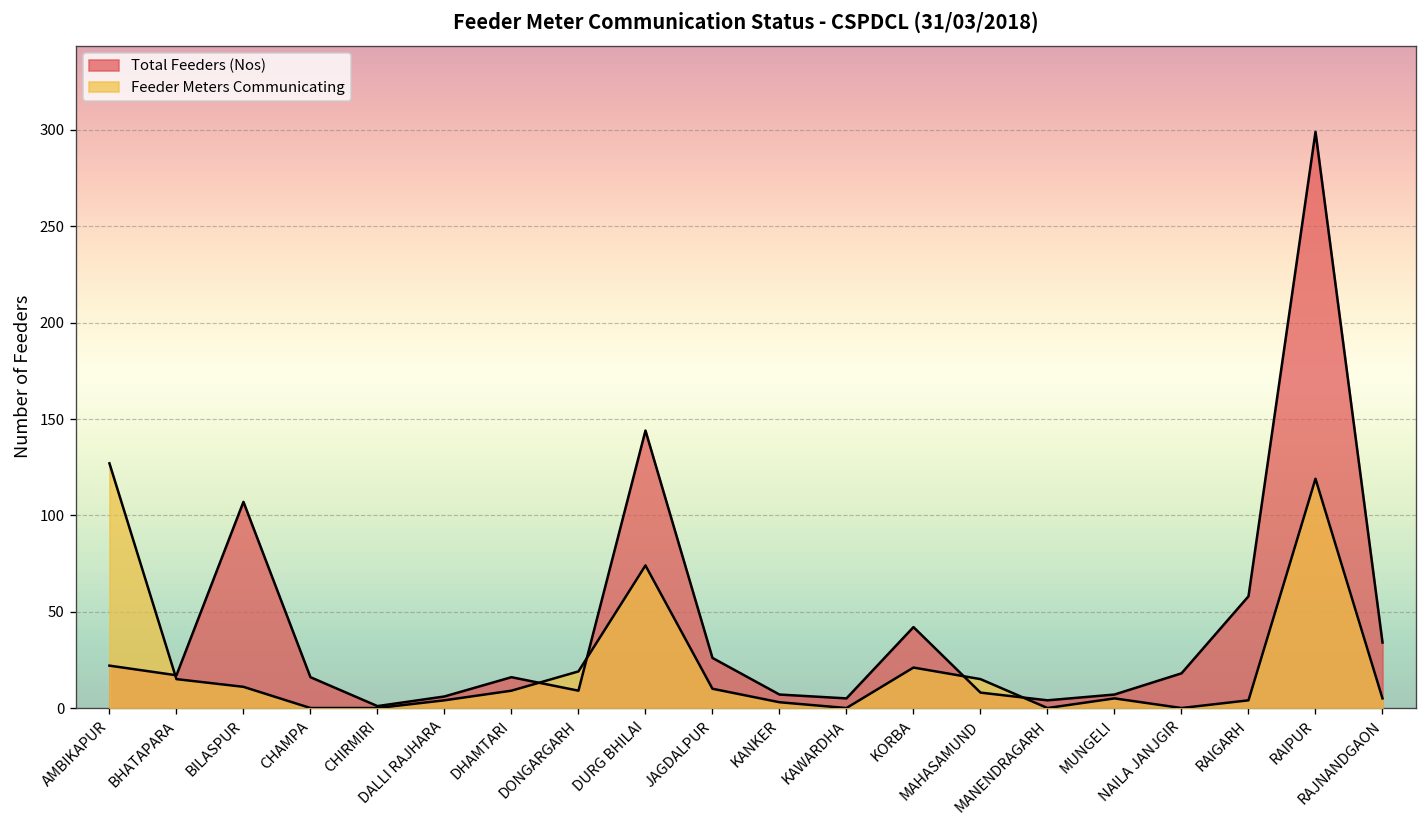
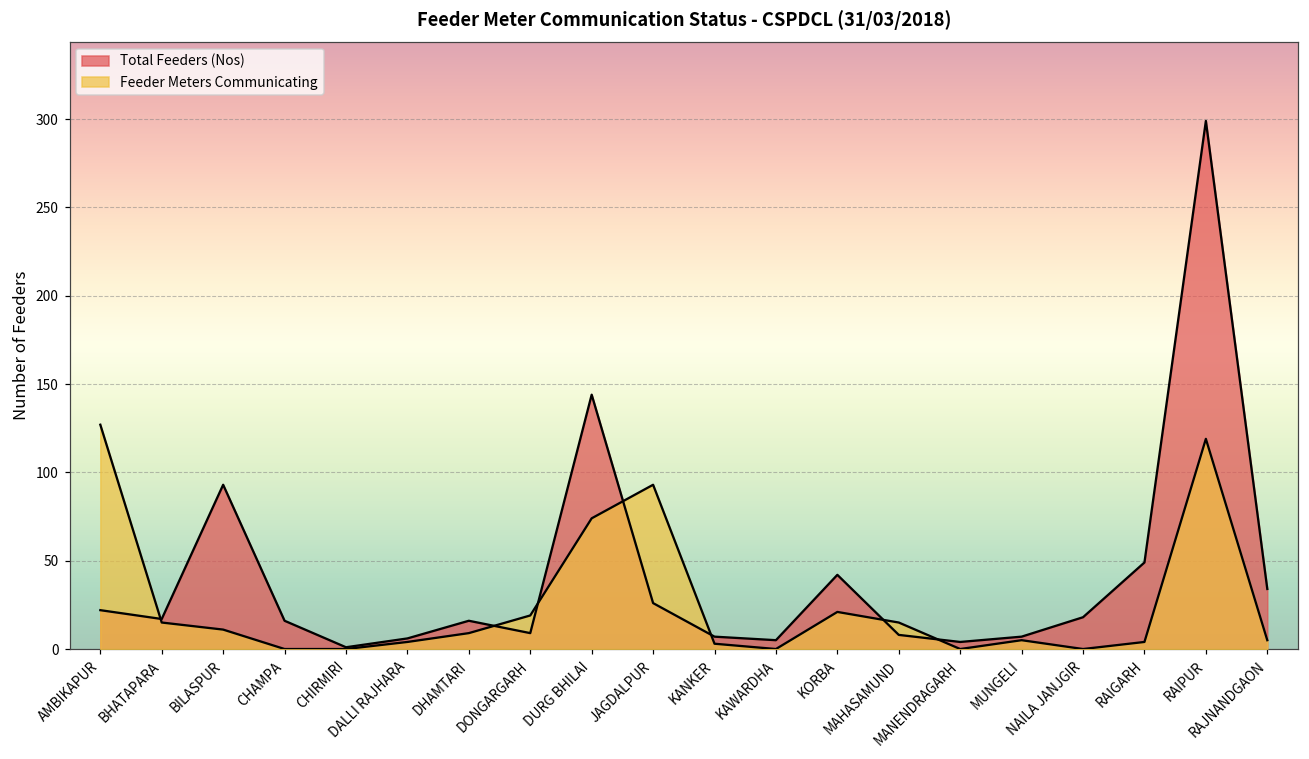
  {
    "Total Feeders (Nos)": {
      "AMBIKAPUR": 22,
      "BHATAPARA": 17,
-     "BILASPUR": 107,
+     "BILASPUR": 93,
      "CHAMPA": 16,
      "DALLI RAJHARA": 6,
      "DHAMTARI": 16,
      "DONGARGARH": 9,
      "DURG BHILAI": 144,
      "JAGDALPUR": 26,
      "KANKER": 7,
      "KAWARDHA": 5,
      "KORBA": 42,
      "MAHASAMUND": 8,
      "MANENDRAGARH": 4,
      "MUNGELI": 7,
      "NAILA JANJGIR": 18,
-     "RAIGARH": 58,
+     "RAIGARH": 49,
      "RAIPUR": 299,
      "RAJNANDGAON": 34
    },
    "Feeder Meters Communicating": {
      "AMBIKAPUR": 127,
      "BHATAPARA": 15,
      "BILASPUR": 11,
      "CHAMPA": 0,
      "DALLI RAJHARA": 4,
      "DHAMTARI": 9,
      "DONGARGARH": 19,
      "DURG BHILAI": 74,
-     "JAGDALPUR": 10,
+     "JAGDALPUR": 93,
      "KANKER": 3,
      "KAWARDHA": 0,
      "KORBA": 21,
      "MAHASAMUND": 15,
      "MANENDRAGARH": 0,
      "MUNGELI": 5,
      "NAILA JANJGIR": 0,
      "RAIGARH": 4,
      "RAIPUR": 119,
      "RAJNANDGAON": 5
    }
  }
